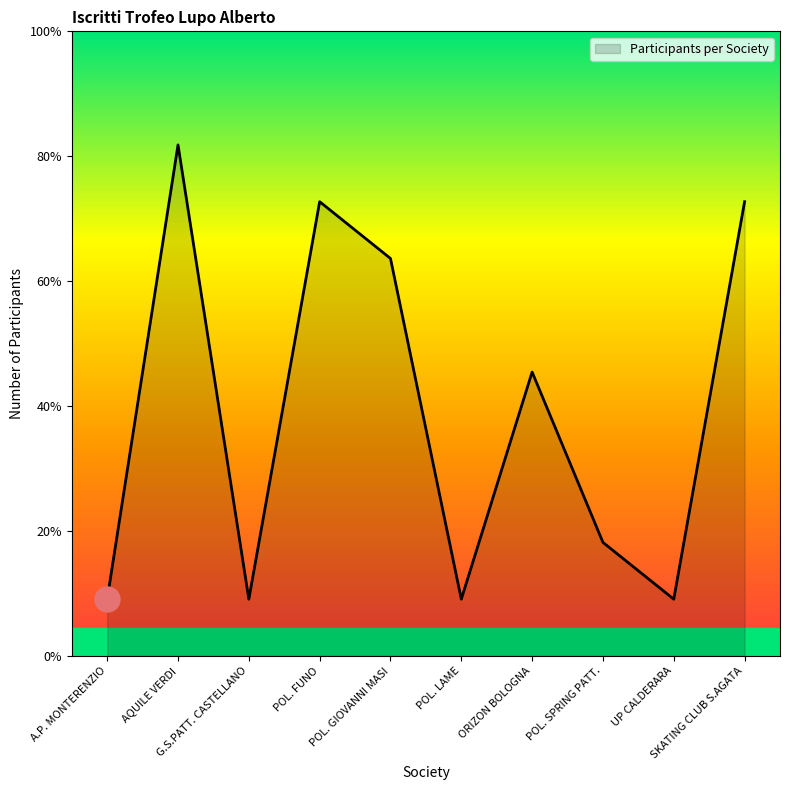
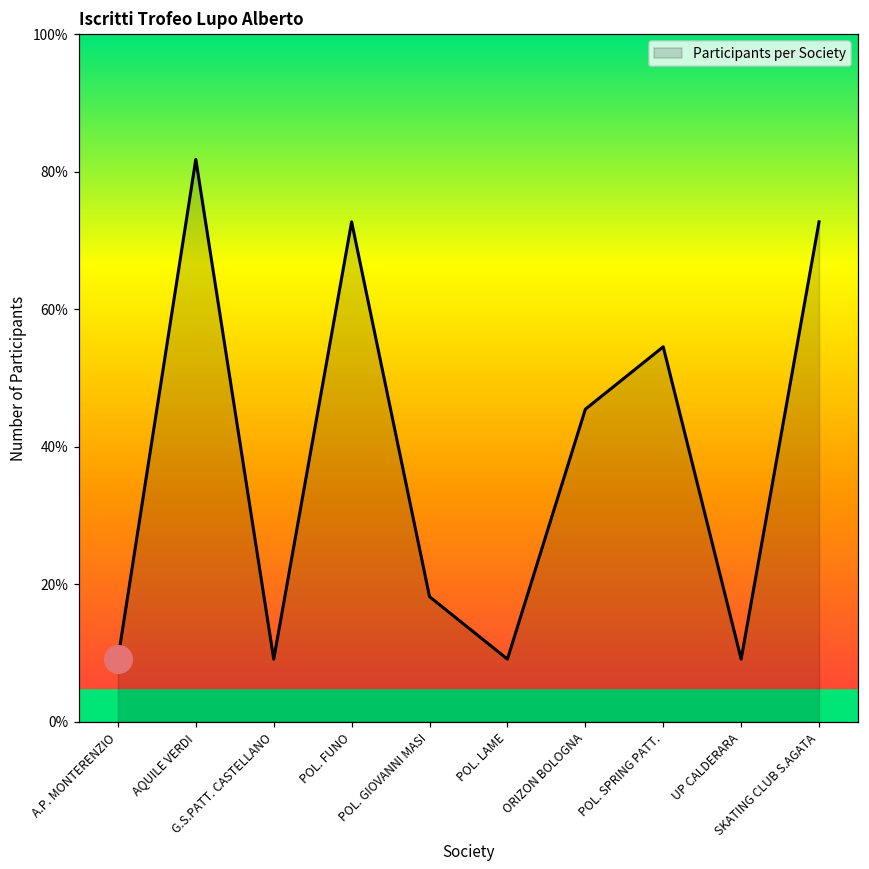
  {
    "Participants per Society": {
      "AQUILE VERDI": "82%",
      "G.S.PATT. CASTELLANO": "9%",
      "POL. FUNO": "73%",
-     "POL. GIOVANNI MASI": "64%",
+     "POL. GIOVANNI MASI": "18%",
      "POL. LAME": "9%",
      "ORIZON BOLOGNA": "45%",
-     "POL. SPRING PATT.": "18%",
+     "POL. SPRING PATT.": "55%",
      "UP CALDERARA": "9%",
      "SKATING CLUB S.AGATA": "73%"
    }
  }
